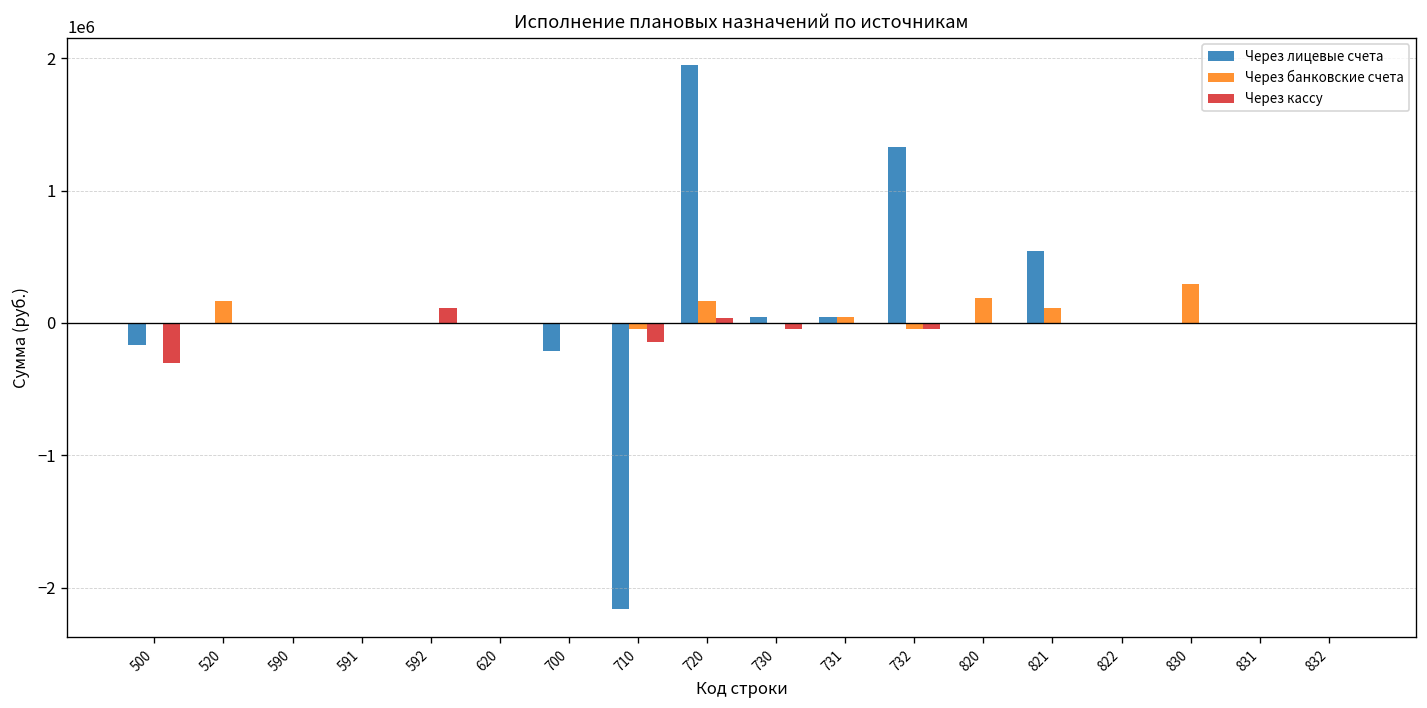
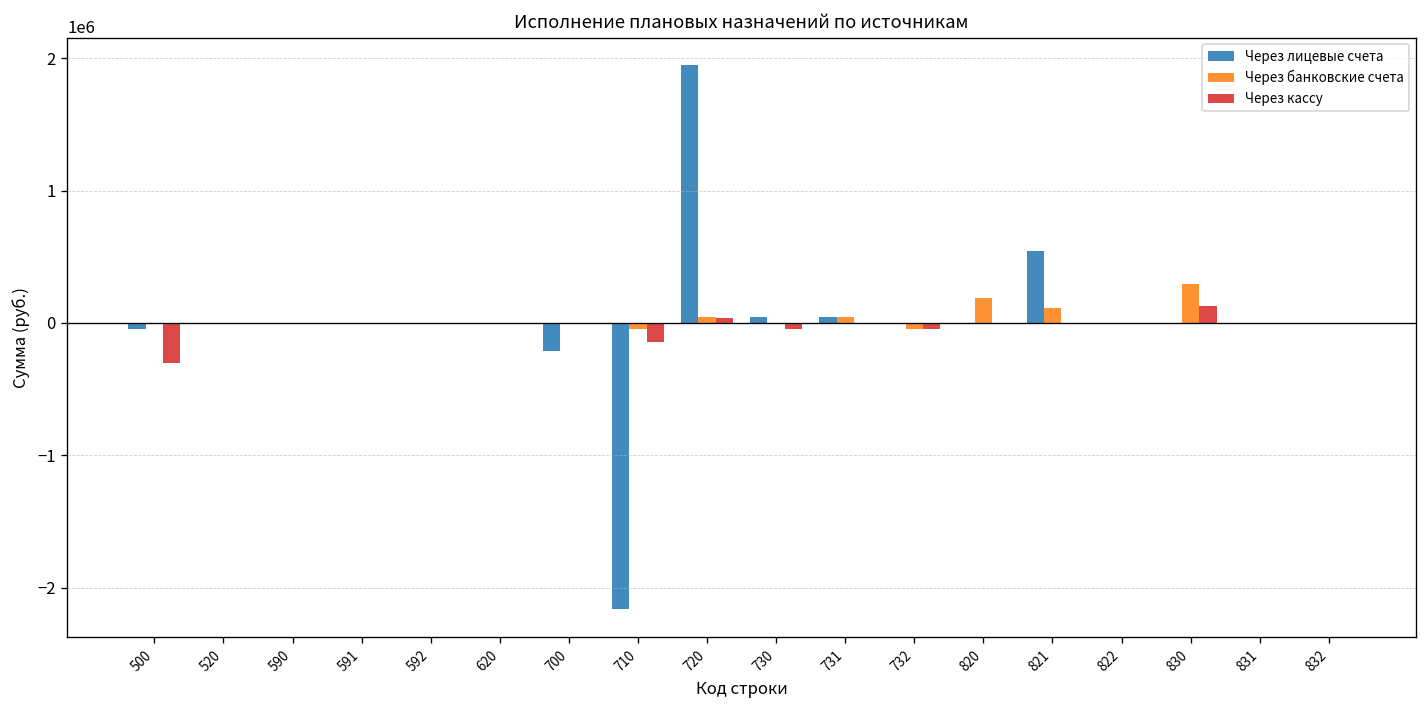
  {
    "Через лицевые счета": {
-     "500": -170000,
+     "500": -50000,
      "520": 0,
      "590": 0,
      "591": 0,
      "592": 0,
      "620": 0,
      "700": -210000,
      "710": -2160000,
      "720": 1950000,
      "730": 50000,
      "731": 50000,
-     "732": 1330000,
+     "732": 0,
      "820": 0,
      "821": 540000,
      "822": 0,
      "830": 0,
      "831": 0,
      "832": 0
    },
    "Через банковские счета": {
      "500": 0,
-     "520": 170000,
+     "520": 0,
      "590": 0,
      "591": 0,
      "592": 0,
      "620": 0,
      "700": 0,
      "710": -50000,
-     "720": 170000,
+     "720": 50000,
      "730": 0,
      "731": 50000,
      "732": -50000,
      "820": 190000,
      "821": 110000,
      "822": 0,
      "830": 290000,
      "831": 0,
      "832": 0
    },
    "Через кассу": {
      "500": -300000,
      "520": 0,
      "590": 0,
      "591": 0,
-     "592": 110000,
+     "592": 0,
      "620": 0,
      "700": 0,
      "710": -140000,
      "720": 40000,
      "730": -50000,
      "731": 0,
      "732": -50000,
      "820": 0,
      "821": 0,
      "822": 0,
-     "830": 0,
+     "830": 130000,
      "831": 0,
      "832": 0
    }
  }
